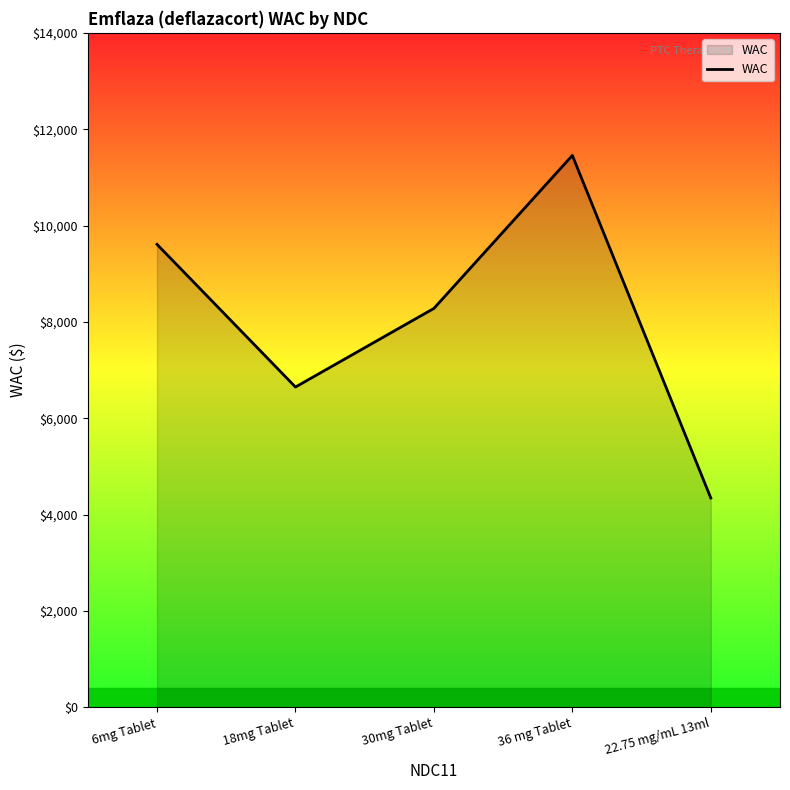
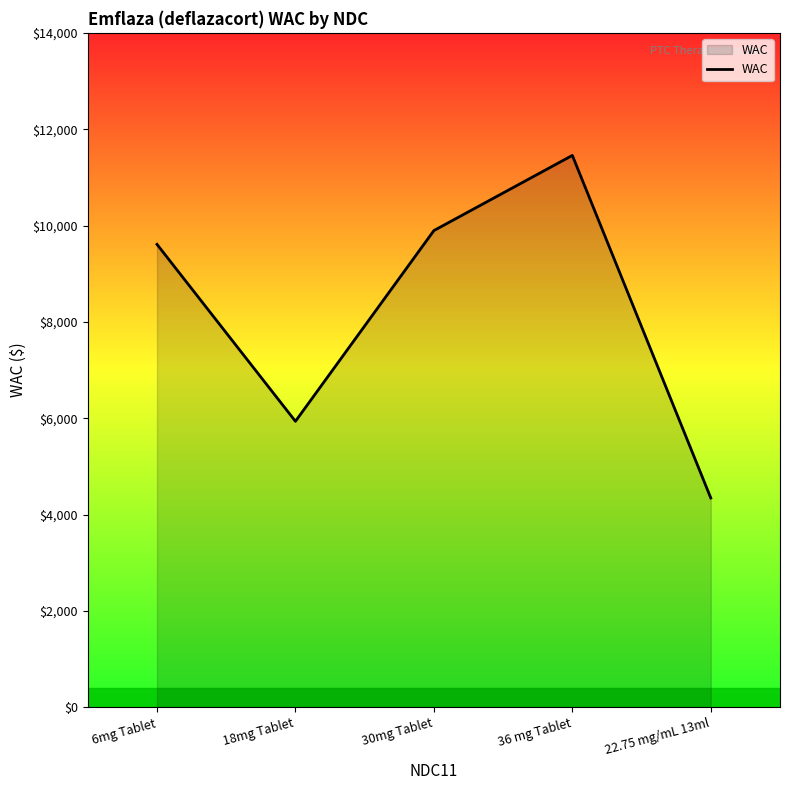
  {
    "6mg Tablet": "$9,600",
-   "18mg Tablet": "$6,600",
-   "30mg Tablet": "$8,300",
+   "18mg Tablet": "$5,900",
+   "30mg Tablet": "$9,900",
    "36 mg Tablet": "$11,500",
    "22.75 mg/mL 13ml": "$4,300"
  }
